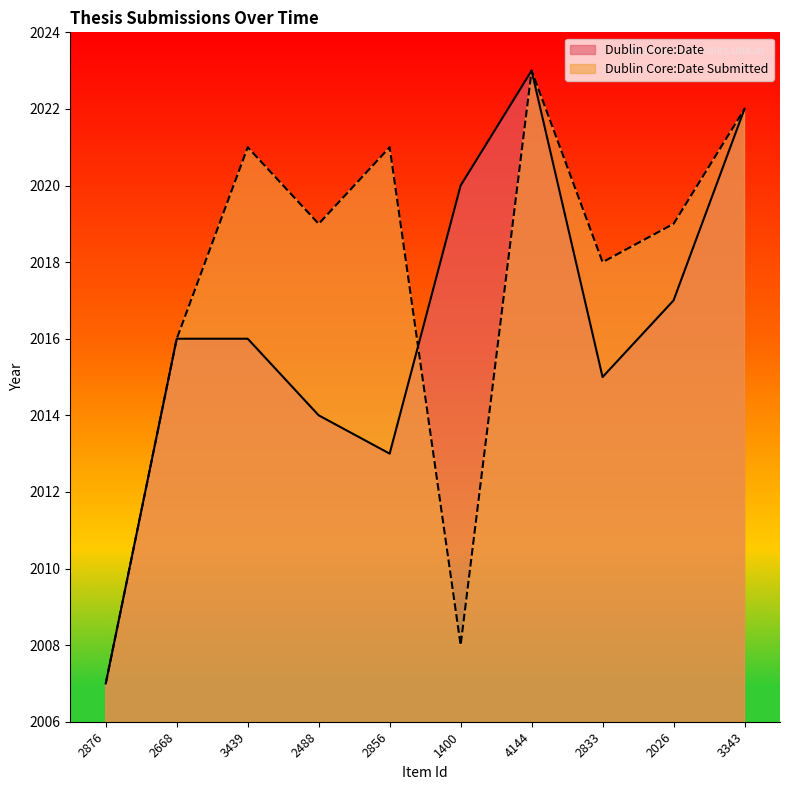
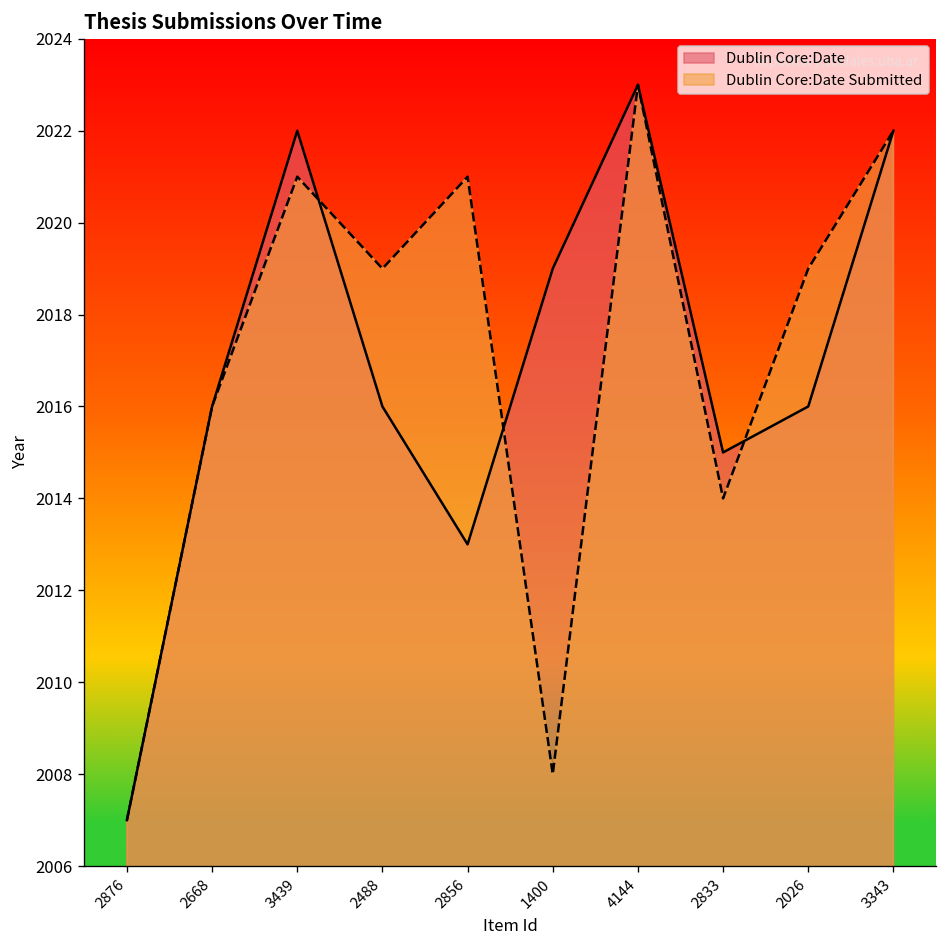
  {
    "Dublin Core:Date": {
-     "3439": 2016,
-     "2488": 2014,
+     "3439": 2022,
+     "2488": 2016,
      "2856": 2013,
-     "1400": 2020,
+     "1400": 2019,
      "2833": 2015,
-     "2026": 2017
+     "2026": 2016
    },
    "Dublin Core:Date Submitted": {
      "3439": 2021,
      "2488": 2019,
      "2856": 2021,
      "1400": 2008,
-     "2833": 2018,
+     "2833": 2014,
      "2026": 2019
    }
  }
